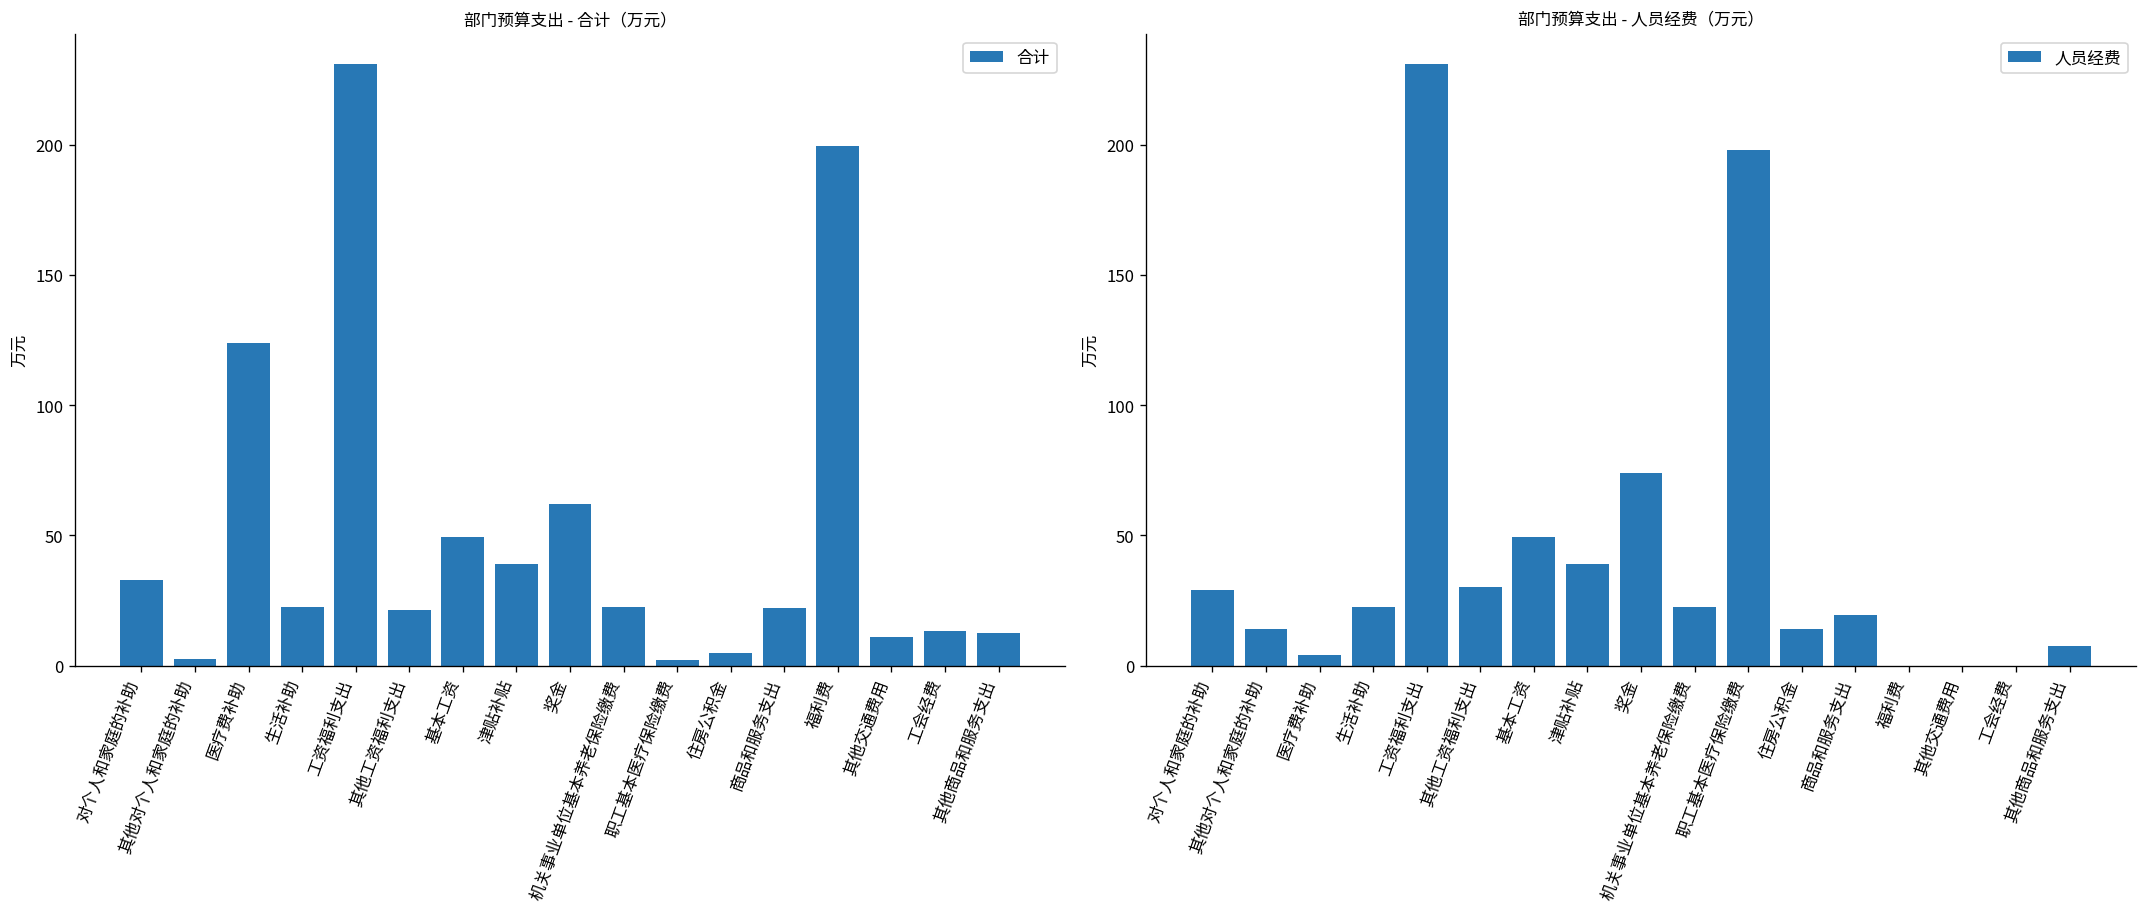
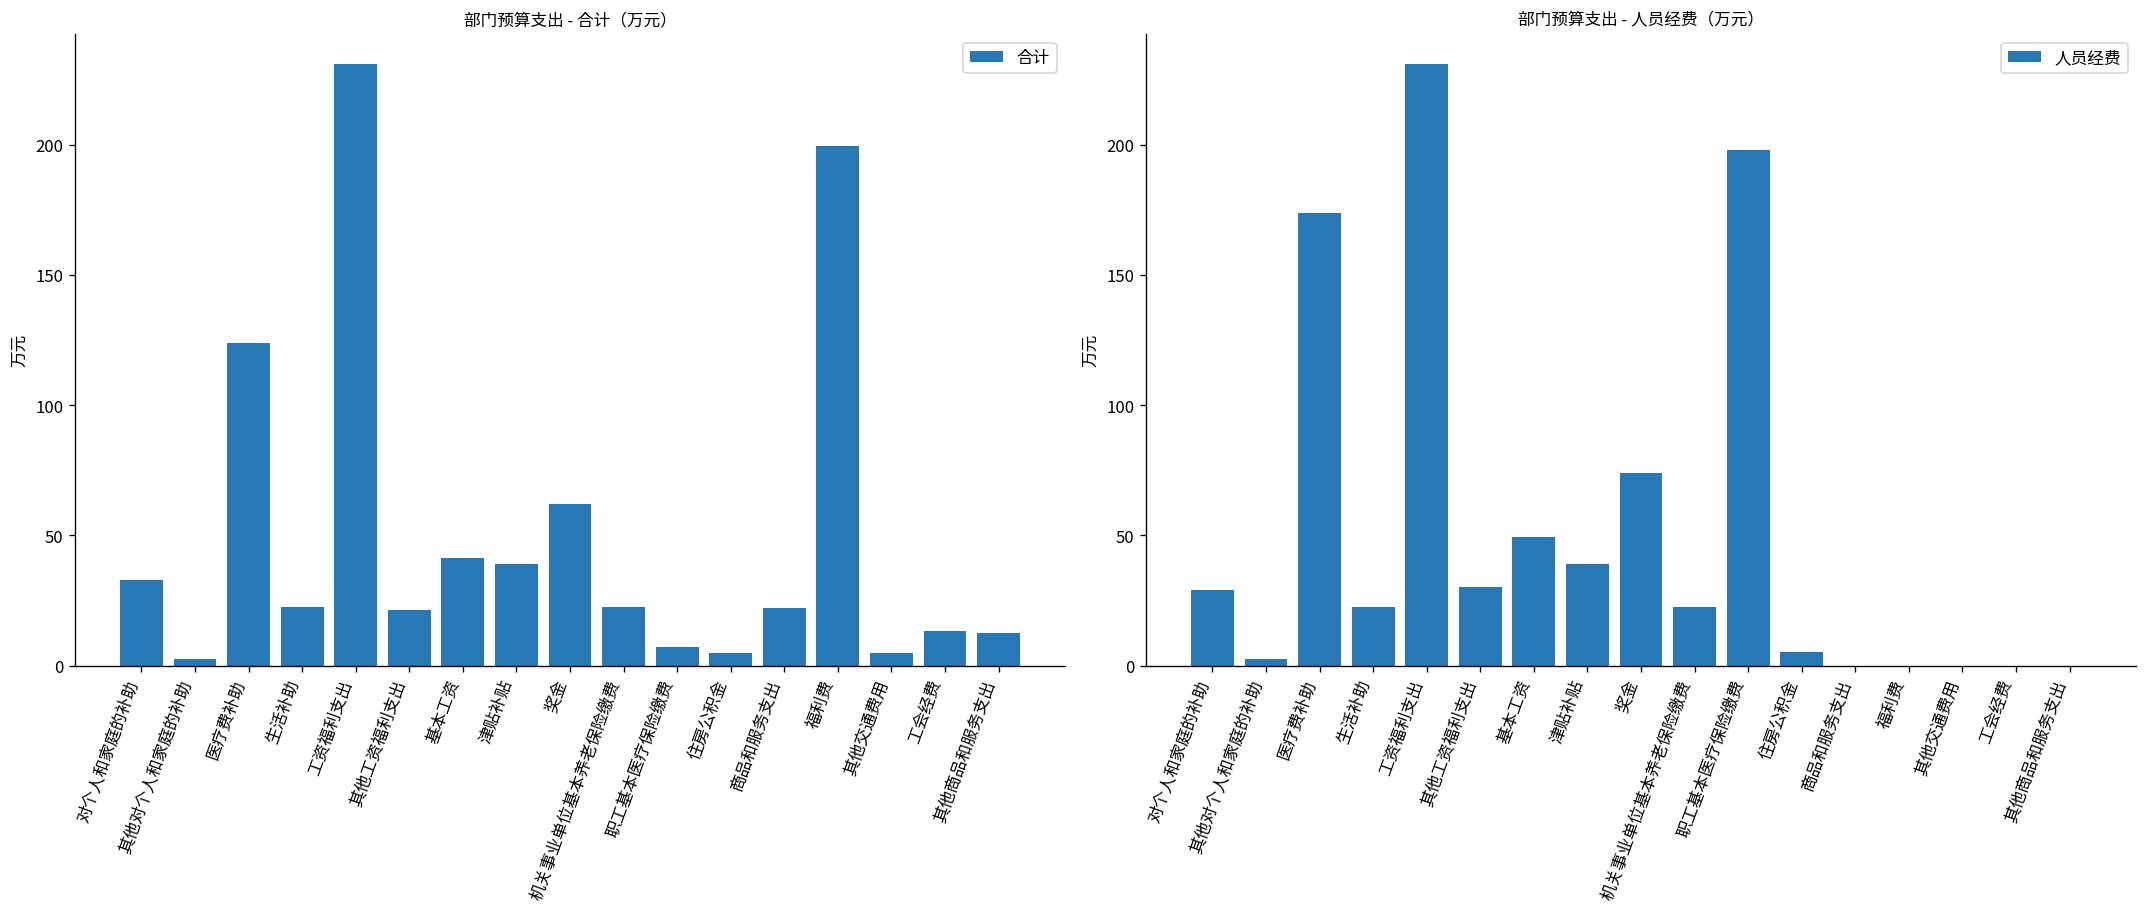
  {
    "部门预算支出 - 合计（万元）": {
      "对个人和家庭的补助": 33,
      "其他对个人和家庭的补助": 3,
      "医疗费补助": 124,
      "生活补助": 22,
      "工资福利支出": 231,
      "其他工资福利支出": 21,
-     "基本工资": 49,
+     "基本工资": 41,
      "津贴补贴": 39,
      "奖金": 62,
      "机关事业单位基本养老保险缴费": 22,
-     "职工基本医疗保险缴费": 2,
+     "职工基本医疗保险缴费": 7,
      "住房公积金": 5,
      "商品和服务支出": 22,
      "福利费": 199,
-     "其他交通费用": 11,
+     "其他交通费用": 5,
      "工会经费": 13,
      "其他商品和服务支出": 13
    },
    "部门预算支出 - 人员经费（万元）": {
      "对个人和家庭的补助": 29,
-     "其他对个人和家庭的补助": 14,
-     "医疗费补助": 4,
+     "其他对个人和家庭的补助": 3,
+     "医疗费补助": 174,
      "生活补助": 22,
      "工资福利支出": 231,
      "其他工资福利支出": 30,
      "基本工资": 49,
      "津贴补贴": 39,
      "奖金": 74,
      "机关事业单位基本养老保险缴费": 22,
      "职工基本医疗保险缴费": 198,
-     "住房公积金": 14,
-     "商品和服务支出": 20,
+     "住房公积金": 5,
+     "商品和服务支出": 0,
      "福利费": 0,
      "其他交通费用": 0,
      "工会经费": 0,
-     "其他商品和服务支出": 8
+     "其他商品和服务支出": 0
    }
  }
